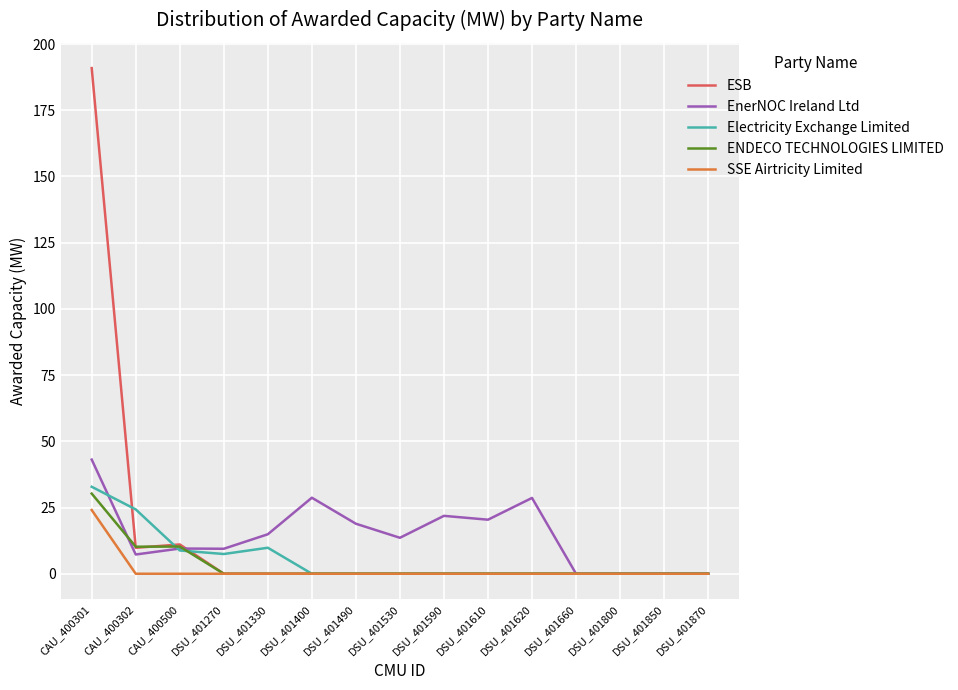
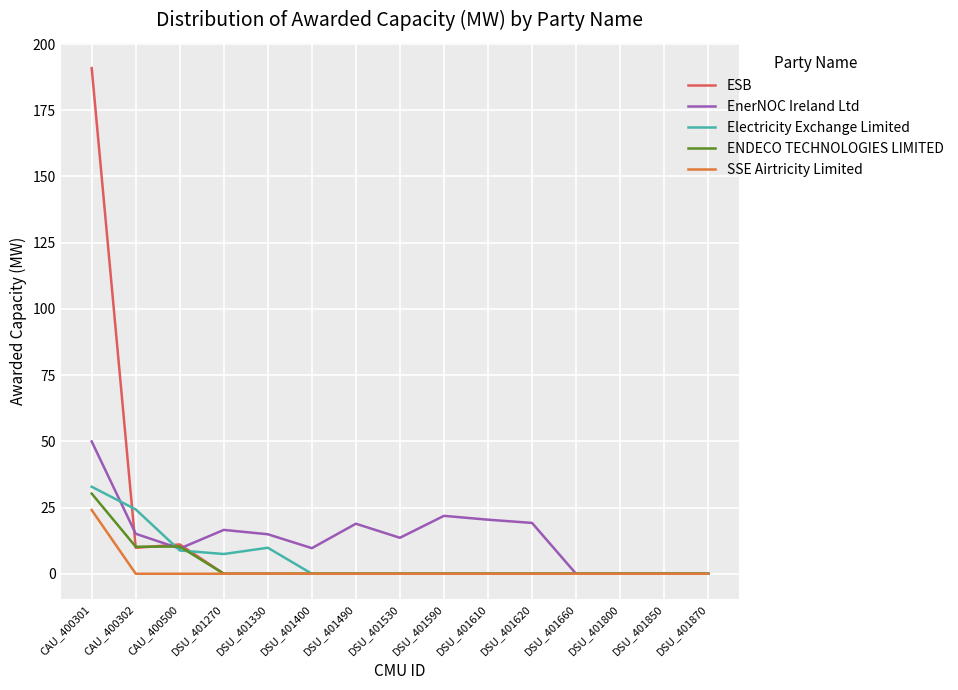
  {
    "EnerNOC Ireland Ltd": {
-     "CAU_400301": 43,
-     "CAU_400302": 7,
-     "DSU_401270": 9,
+     "CAU_400301": 50,
+     "CAU_400302": 15,
+     "DSU_401270": 17,
      "DSU_401330": 15,
-     "DSU_401400": 29,
+     "DSU_401400": 10,
      "DSU_401490": 19,
      "DSU_401530": 14,
      "DSU_401590": 22,
      "DSU_401610": 20,
-     "DSU_401620": 29
+     "DSU_401620": 19
    },
    "Electricity Exchange Limited": {
      "CAU_400301": 33,
      "CAU_400302": 24,
      "DSU_401270": 7,
      "DSU_401330": 10
    },
    "ENDECO TECHNOLOGIES LIMITED": {
      "CAU_400301": 30
    }
  }
